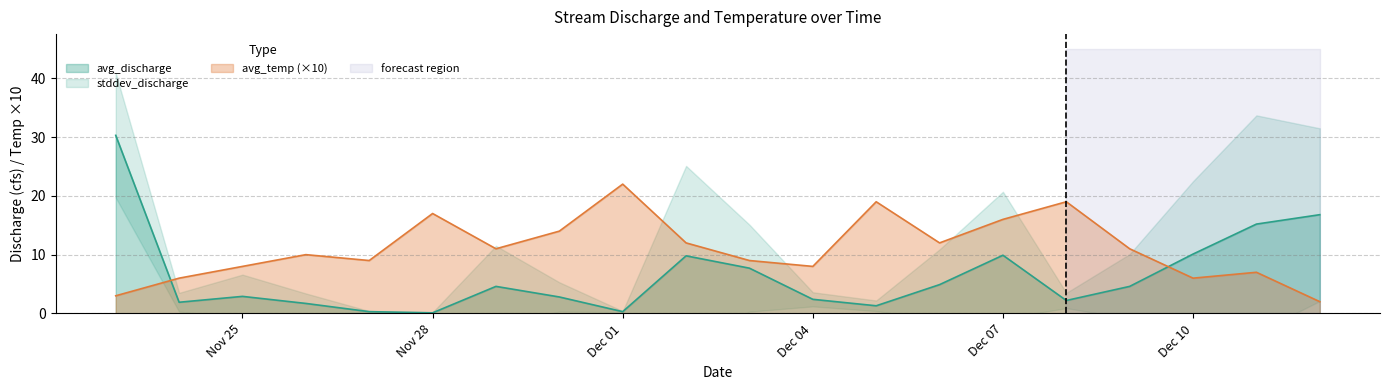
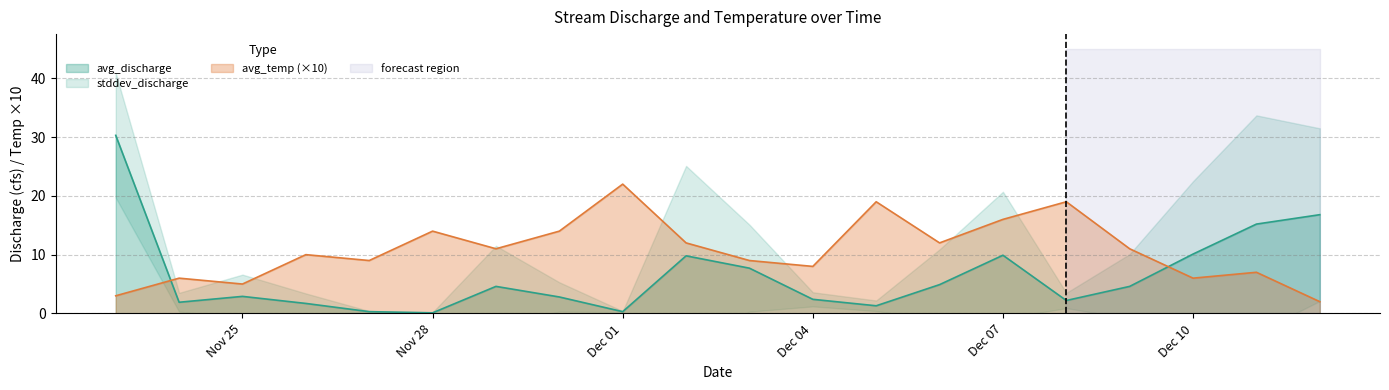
  {
    "avg_temp (×10)": {
-     "Nov 25": 8,
-     "Nov 28": 17,
+     "Nov 25": 5,
+     "Nov 28": 14,
      "Dec 01": 22,
      "Dec 04": 8,
      "Dec 07": 16,
      "Dec 10": 6
    }
  }
